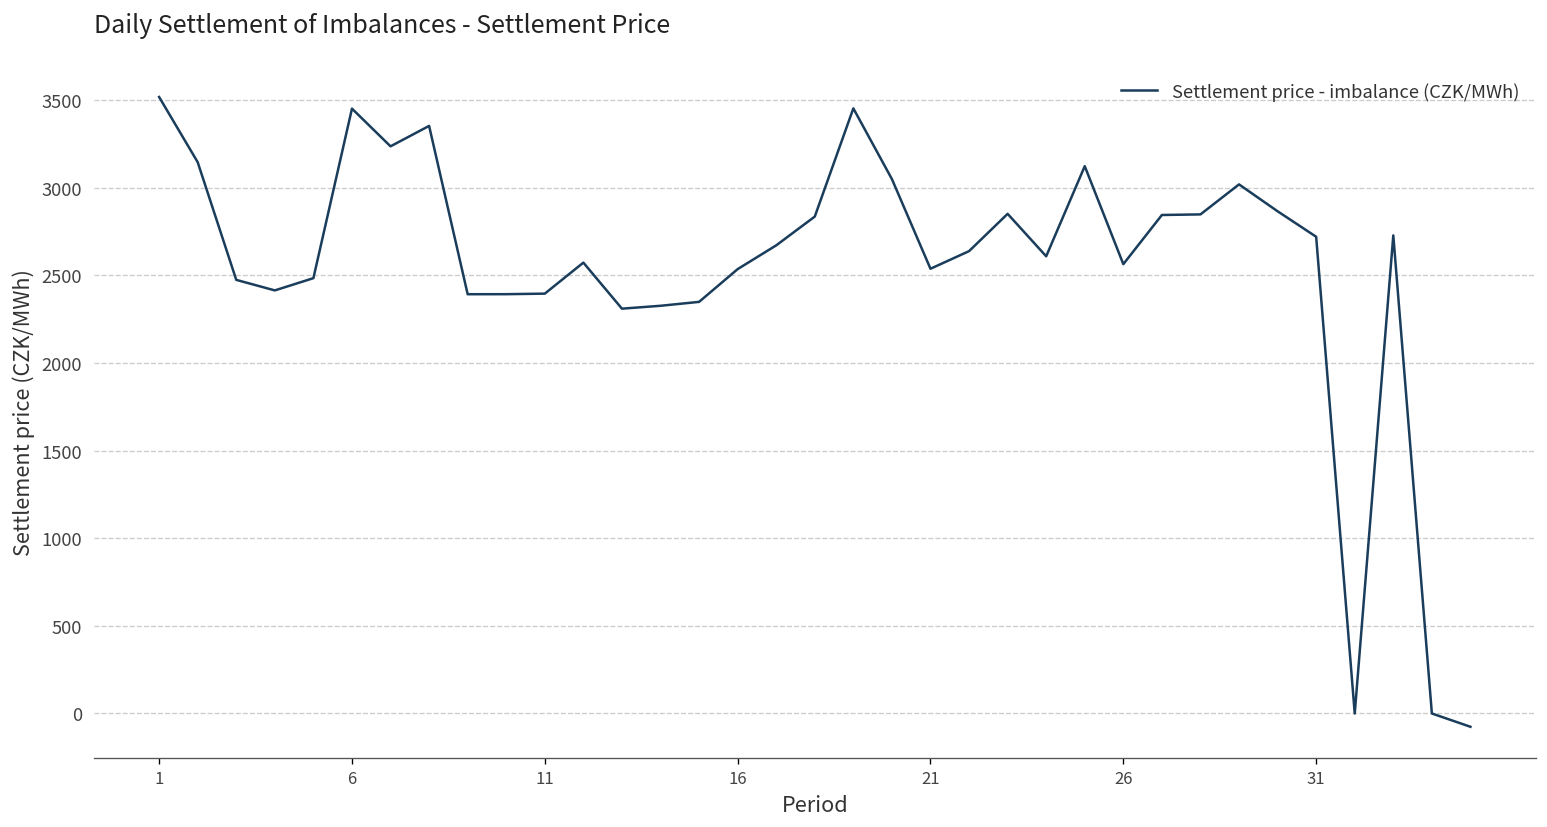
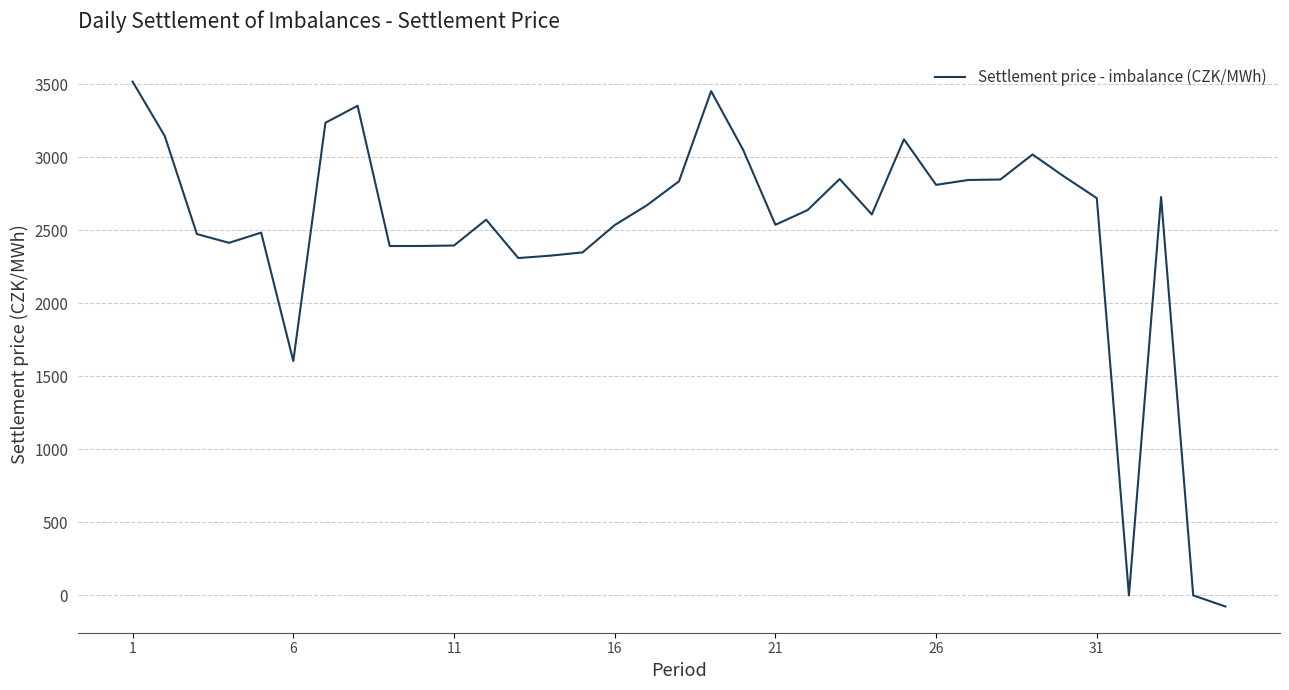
  {
    "1": 3520,
-   "6": 3450,
+   "6": 1600,
    "11": 2400,
    "16": 2540,
    "21": 2540,
-   "26": 2560,
+   "26": 2810,
    "31": 2720
  }
